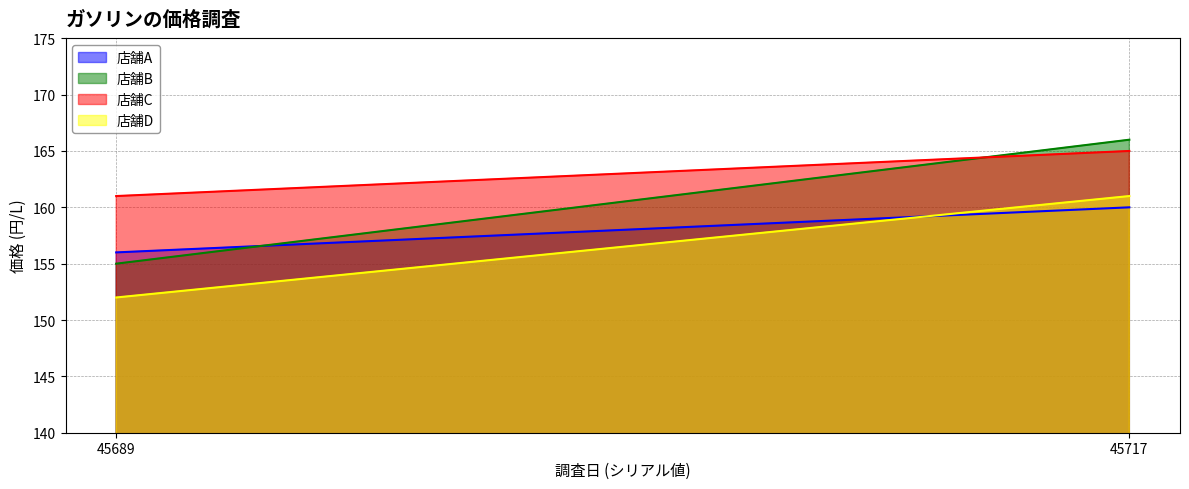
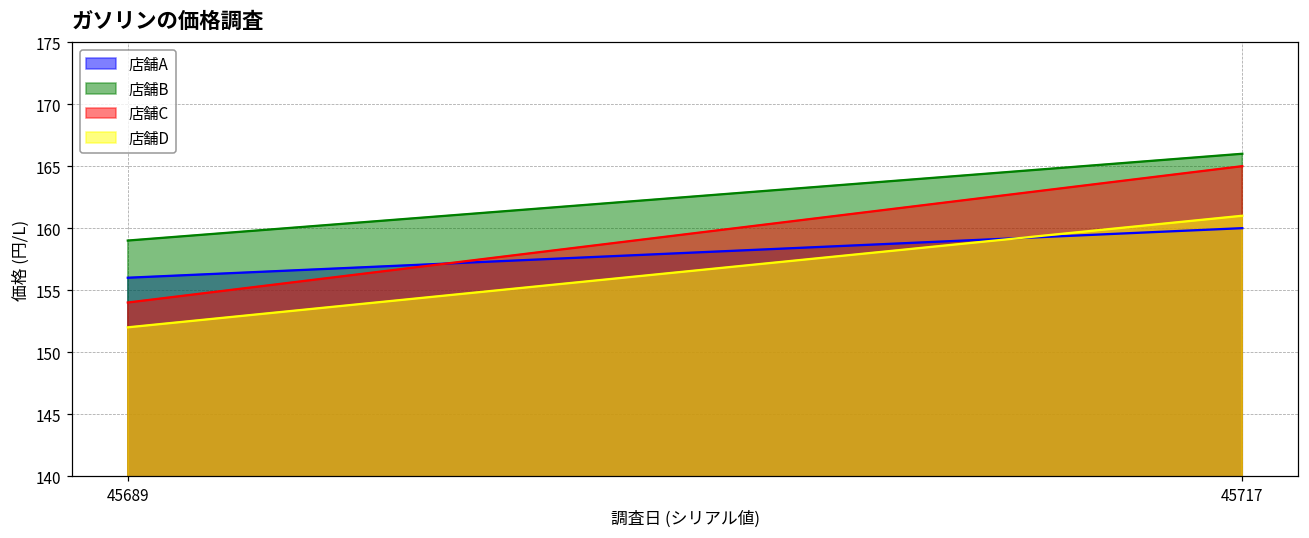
  {
    "店舗A": {
      "45689": 156,
      "45717": 160
    },
    "店舗B": {
-     "45689": 155,
+     "45689": 159,
      "45717": 166
    },
    "店舗C": {
-     "45689": 161,
+     "45689": 154,
      "45717": 165
    },
    "店舗D": {
      "45689": 152,
      "45717": 161
    }
  }
